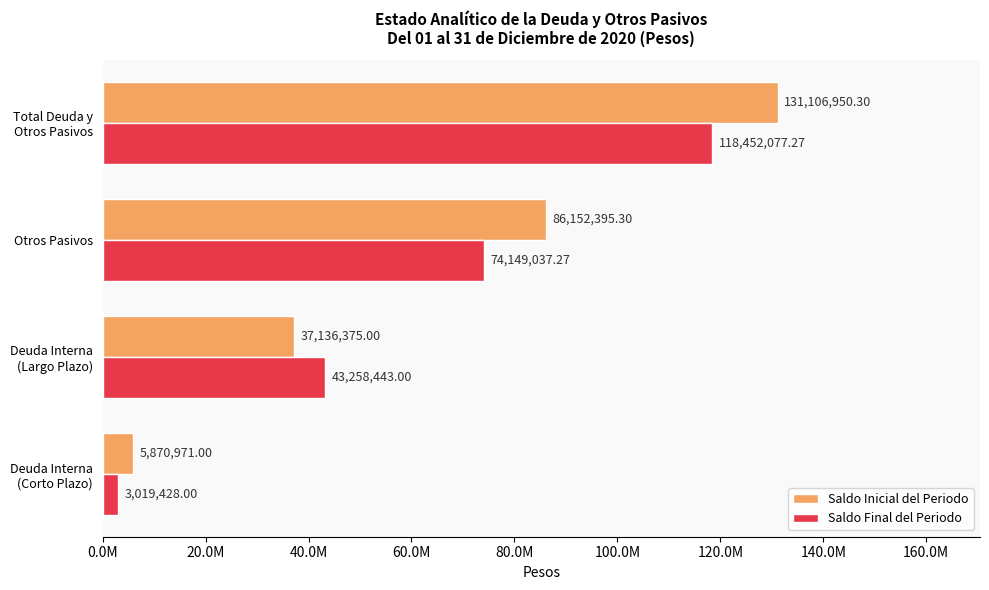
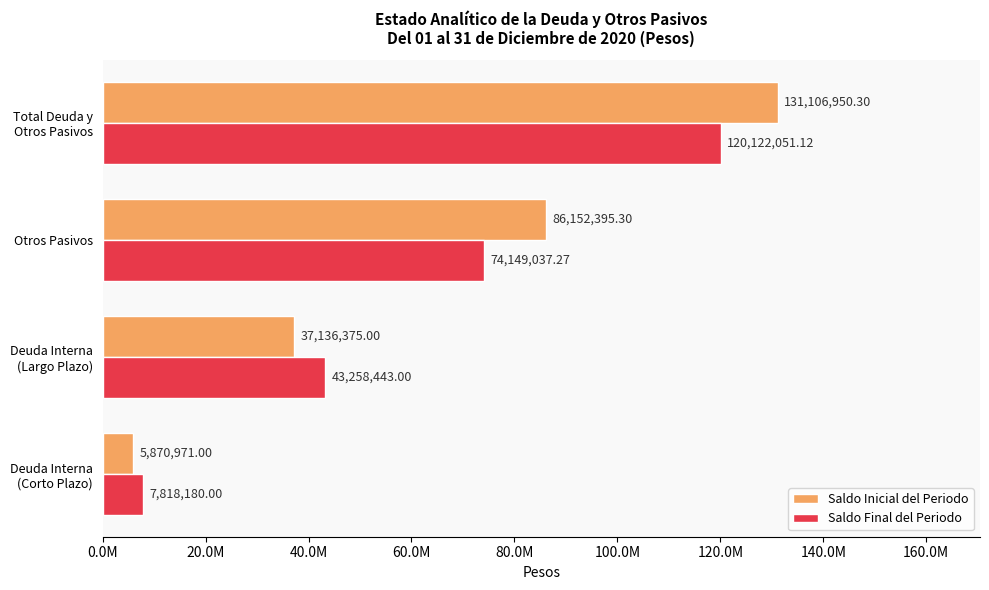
  {
    "Saldo Inicial del Periodo": {
      "Total Deuda y Otros Pasivos": "131,106,950.30",
      "Otros Pasivos": "86,152,395.30",
      "Deuda Interna (Largo Plazo)": "37,136,375.00",
      "Deuda Interna (Corto Plazo)": "5,870,971.00"
    },
    "Saldo Final del Periodo": {
-     "Total Deuda y Otros Pasivos": "118,452,077.27",
+     "Total Deuda y Otros Pasivos": "120,122,051.12",
      "Otros Pasivos": "74,149,037.27",
      "Deuda Interna (Largo Plazo)": "43,258,443.00",
-     "Deuda Interna (Corto Plazo)": "3,019,428.00"
+     "Deuda Interna (Corto Plazo)": "7,818,180.00"
    }
  }
